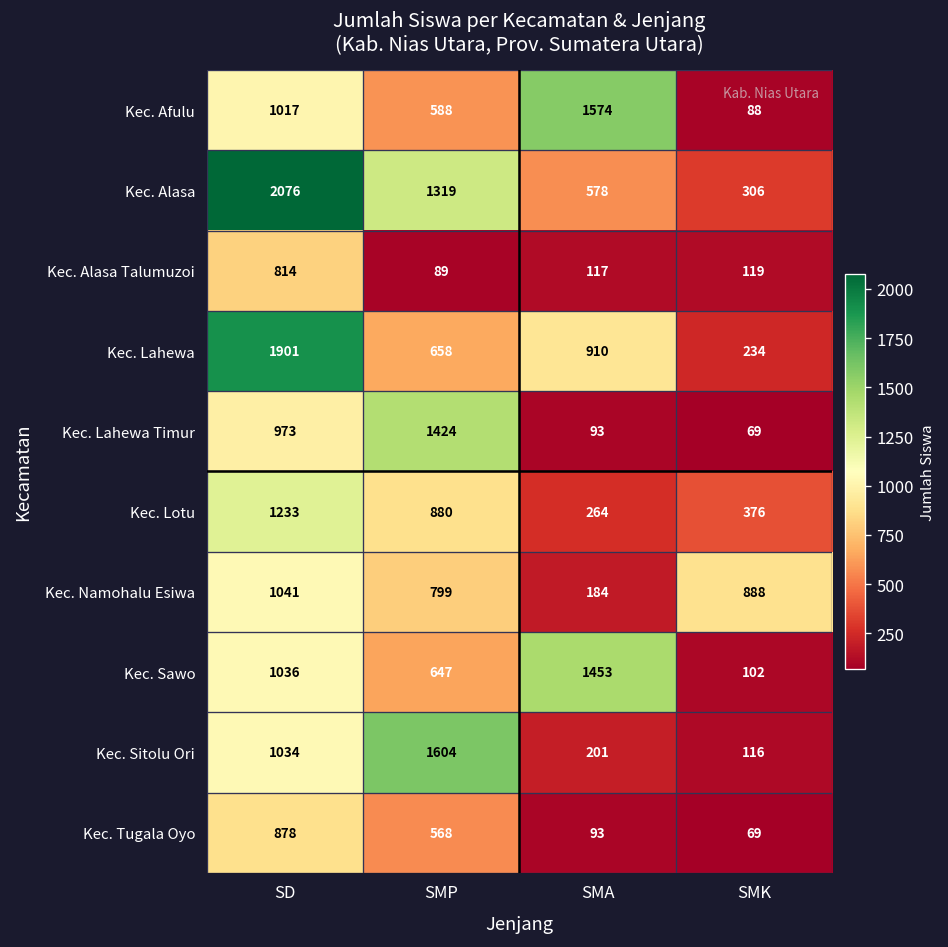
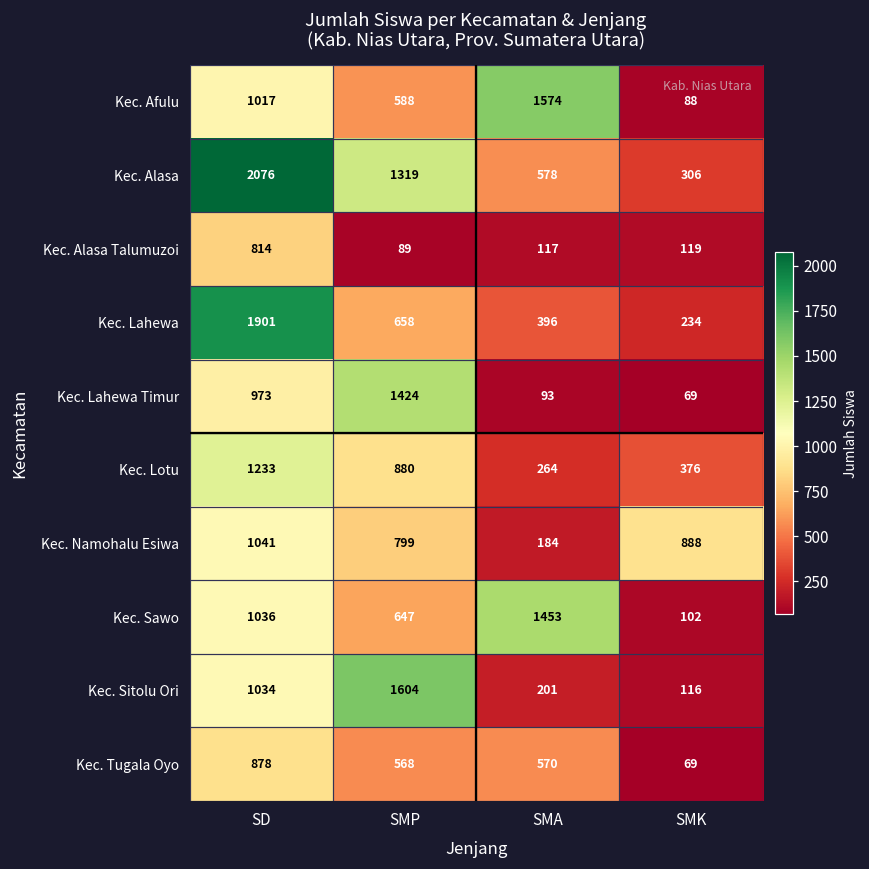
  {
    "Kec. Afulu": {
      "SD": 1017,
      "SMP": 588,
      "SMA": 1574
    },
    "Kec. Alasa": {
      "SD": 2076,
      "SMP": 1319,
      "SMA": 578,
      "SMK": 306
    },
    "Kec. Alasa Talumuzoi": {
      "SD": 814,
      "SMP": 89,
      "SMA": 117,
      "SMK": 119
    },
    "Kec. Lahewa": {
      "SD": 1901,
      "SMP": 658,
-     "SMA": 910,
+     "SMA": 396,
      "SMK": 234
    },
    "Kec. Lahewa Timur": {
      "SD": 973,
      "SMP": 1424,
      "SMA": 93,
      "SMK": 69
    },
    "Kec. Lotu": {
      "SD": 1233,
      "SMP": 880,
      "SMA": 264,
      "SMK": 376
    },
    "Kec. Namohalu Esiwa": {
      "SD": 1041,
      "SMP": 799,
      "SMA": 184,
      "SMK": 888
    },
    "Kec. Sawo": {
      "SD": 1036,
      "SMP": 647,
      "SMA": 1453,
      "SMK": 102
    },
    "Kec. Sitolu Ori": {
      "SD": 1034,
      "SMP": 1604,
      "SMA": 201,
      "SMK": 116
    },
    "Kec. Tugala Oyo": {
      "SD": 878,
      "SMP": 568,
-     "SMA": 93,
+     "SMA": 570,
      "SMK": 69
    }
  }
